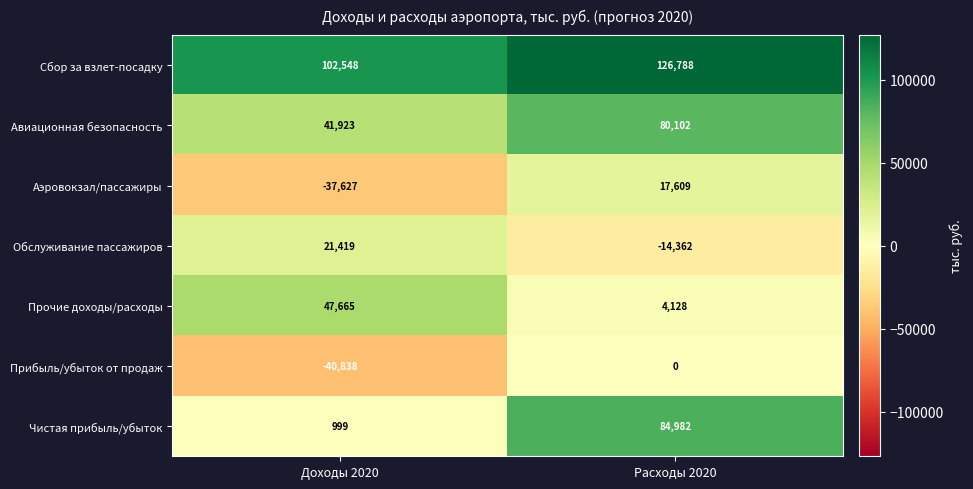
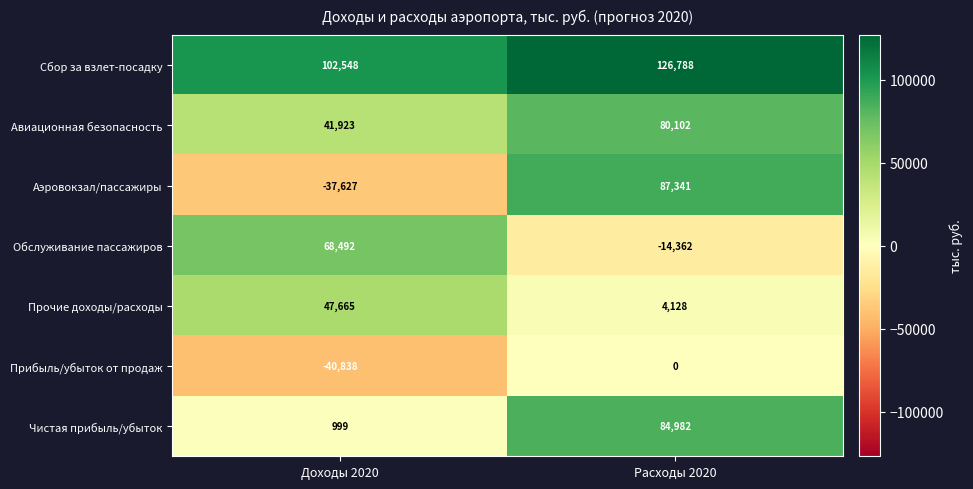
  {
    "Сбор за взлет-посадку": {
      "Доходы 2020": "102,548",
      "Расходы 2020": "126,788"
    },
    "Авиационная безопасность": {
      "Доходы 2020": "41,923",
      "Расходы 2020": "80,102"
    },
    "Аэровокзал/пассажиры": {
      "Доходы 2020": "-37,627",
-     "Расходы 2020": "17,609"
+     "Расходы 2020": "87,341"
    },
    "Обслуживание пассажиров": {
-     "Доходы 2020": "21,419",
+     "Доходы 2020": "68,492",
      "Расходы 2020": "-14,362"
    },
    "Прочие доходы/расходы": {
      "Доходы 2020": "47,665",
      "Расходы 2020": "4,128"
    },
    "Прибыль/убыток от продаж": {
      "Доходы 2020": "-40,838",
      "Расходы 2020": "0"
    },
    "Чистая прибыль/убыток": {
      "Доходы 2020": "999",
      "Расходы 2020": "84,982"
    }
  }
